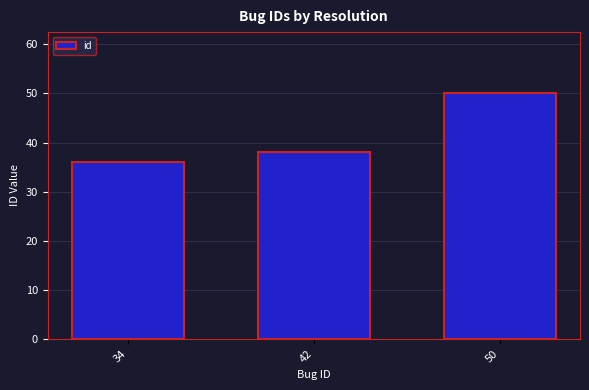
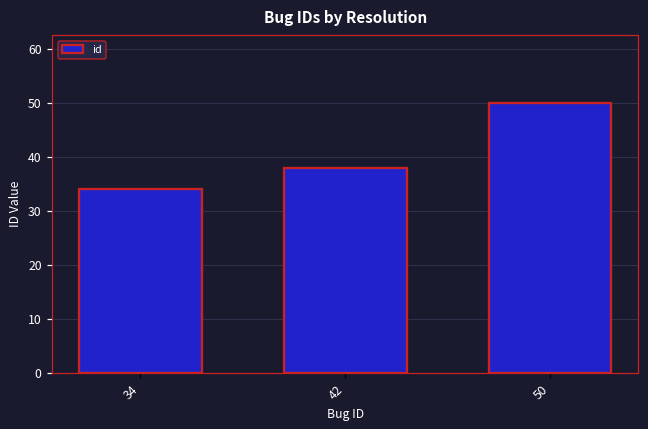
  {
-   "34": 36,
+   "34": 34,
    "42": 38,
    "50": 50
  }
